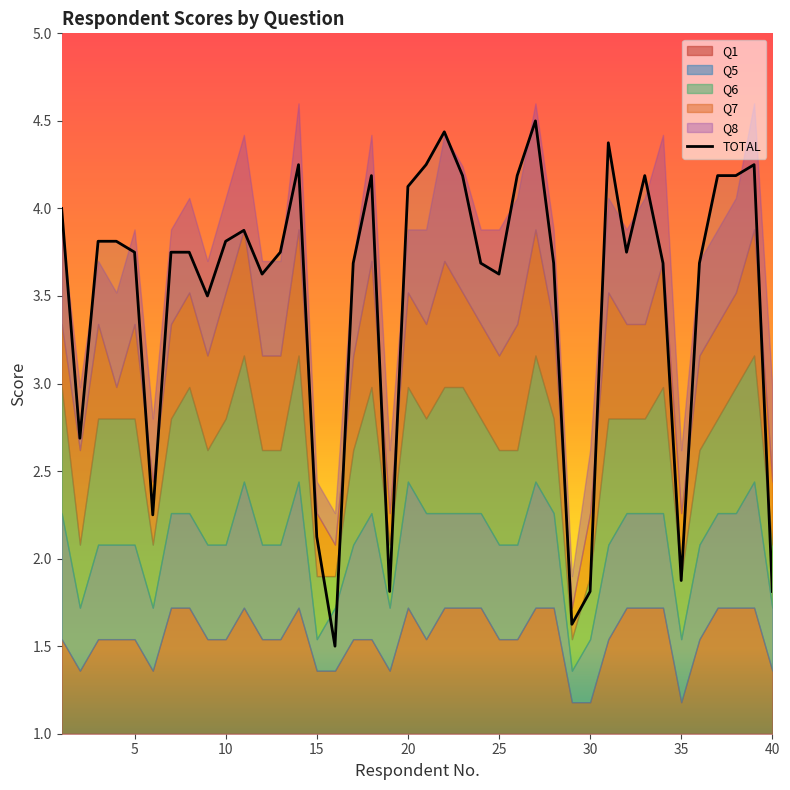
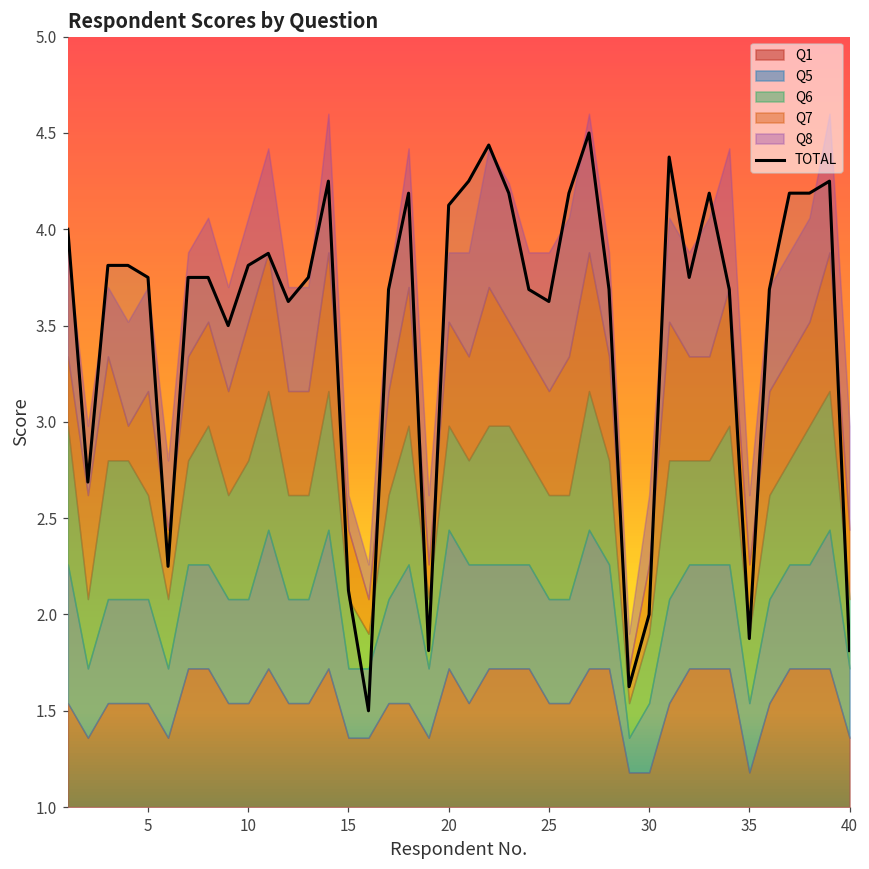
  {
    "TOTAL": {
      "5": 3.75,
      "10": 3.81,
      "15": 2.13,
      "20": 4.13,
      "25": 3.63,
-     "30": 1.81,
+     "30": 2.00,
      "35": 1.88,
      "40": 1.81
    },
    "Q5": {
      "5": 0.54,
      "10": 0.54,
-     "15": 0.18,
+     "15": 0.36,
      "20": 0.72,
      "25": 0.54,
      "30": 0.36,
      "35": 0.36,
      "40": 0.36
    },
    "Q6": {
-     "5": 0.72,
+     "5": 0.54,
      "10": 0.72,
      "15": 0.36,
      "20": 0.54,
      "25": 0.54,
      "30": 0.36,
      "35": 0.36,
      "40": 0.36
    },
    "Q8": {
      "5": 0.54,
      "10": 0.54,
      "15": 0.18,
      "20": 0.36,
      "25": 0.72,
      "30": 0.36,
      "35": 0.36,
      "40": 0.54
    }
  }
